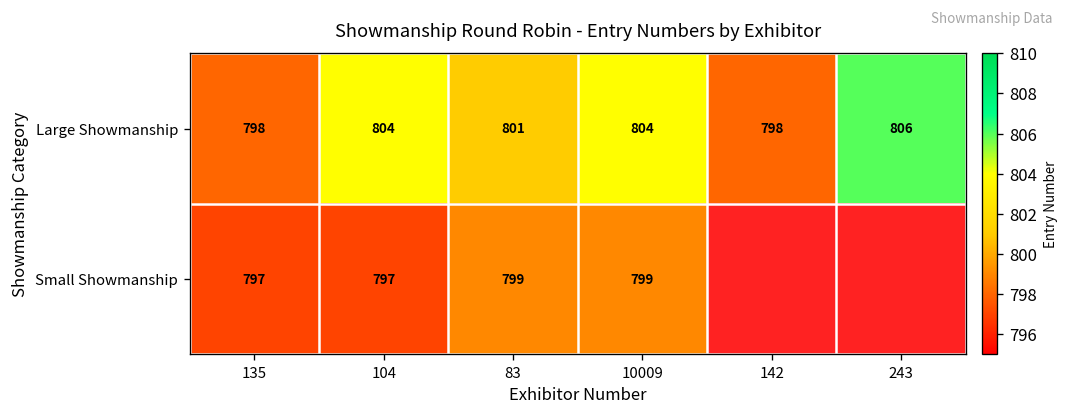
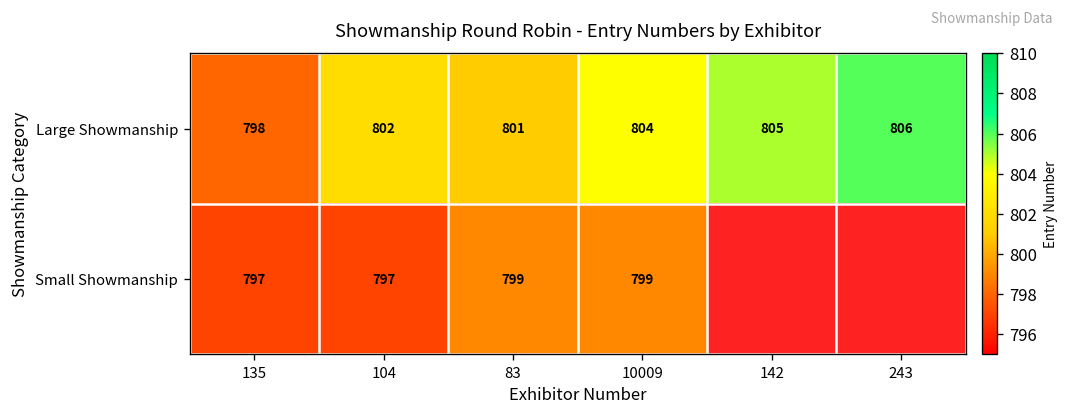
  {
    "Large Showmanship": {
      "135": 798,
-     "104": 804,
+     "104": 802,
      "83": 801,
      "10009": 804,
-     "142": 798,
+     "142": 805,
      "243": 806
    },
    "Small Showmanship": {
      "135": 797,
      "104": 797,
      "83": 799,
      "10009": 799
    }
  }
